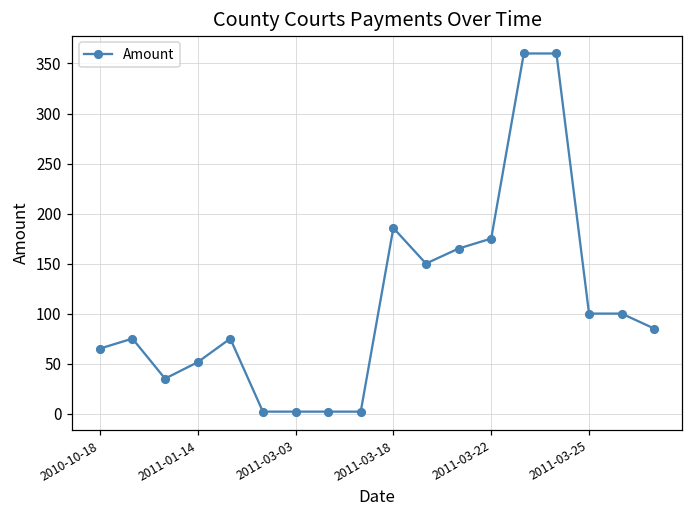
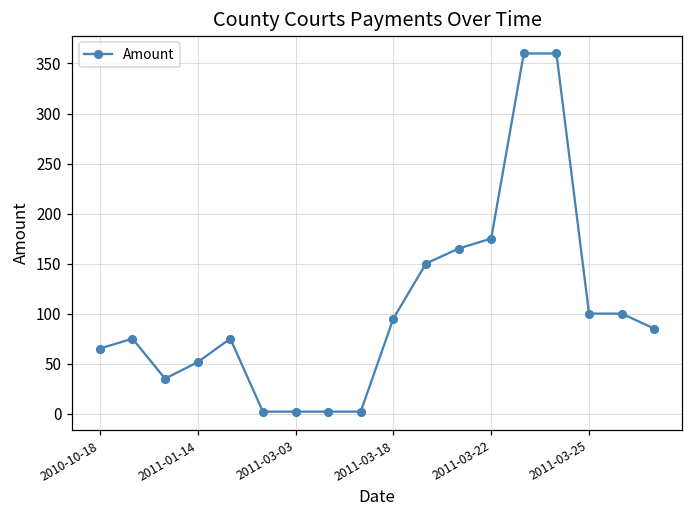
  {
    "2010-10-18": 70,
    "2011-01-14": 50,
-   "2011-03-18": 190
+   "2011-03-18": 100
  }
